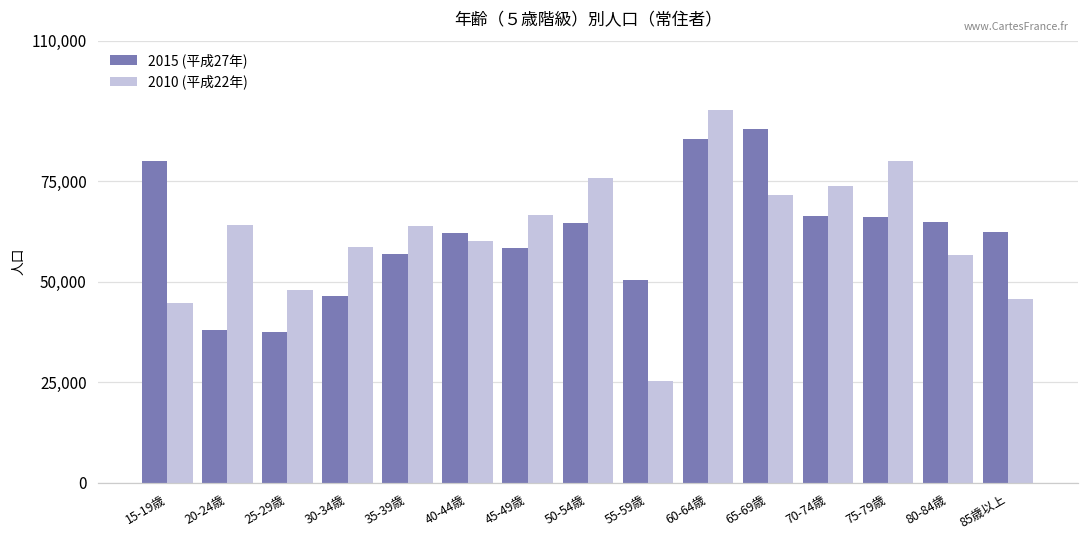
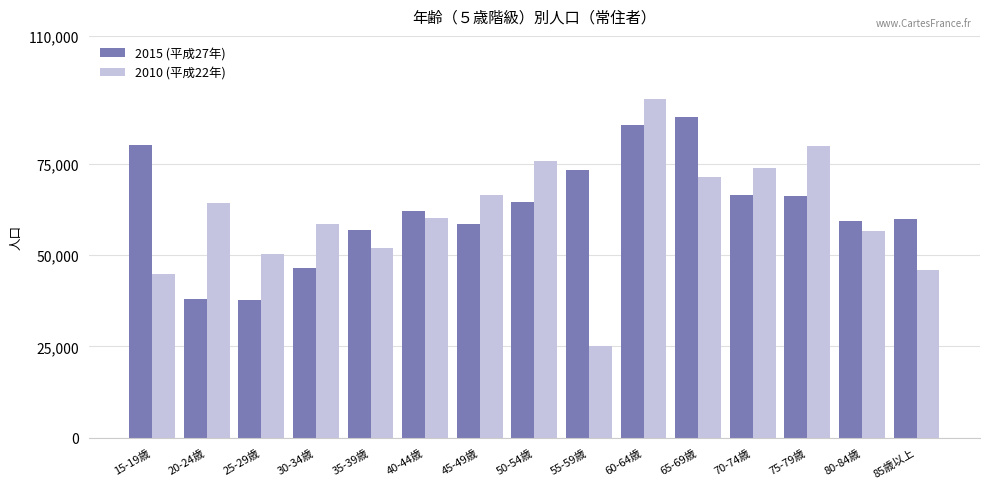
  {
    "2015 (平成27年)": {
      "15-19歳": "80,000",
      "20-24歳": "38,000",
      "25-29歳": "38,000",
      "30-34歳": "47,000",
      "35-39歳": "57,000",
      "40-44歳": "62,000",
      "45-49歳": "58,000",
      "50-54歳": "65,000",
-     "55-59歳": "50,000",
+     "55-59歳": "73,000",
      "60-64歳": "86,000",
      "65-69歳": "88,000",
      "70-74歳": "66,000",
      "75-79歳": "66,000",
-     "80-84歳": "65,000",
-     "85歳以上": "62,000"
+     "80-84歳": "59,000",
+     "85歳以上": "60,000"
    },
    "2010 (平成22年)": {
      "15-19歳": "45,000",
      "20-24歳": "64,000",
-     "25-29歳": "48,000",
+     "25-29歳": "50,000",
      "30-34歳": "59,000",
-     "35-39歳": "64,000",
+     "35-39歳": "52,000",
      "40-44歳": "60,000",
      "45-49歳": "67,000",
      "50-54歳": "76,000",
      "55-59歳": "25,000",
      "60-64歳": "93,000",
      "65-69歳": "71,000",
      "70-74歳": "74,000",
      "75-79歳": "80,000",
      "80-84歳": "57,000",
      "85歳以上": "46,000"
    }
  }
